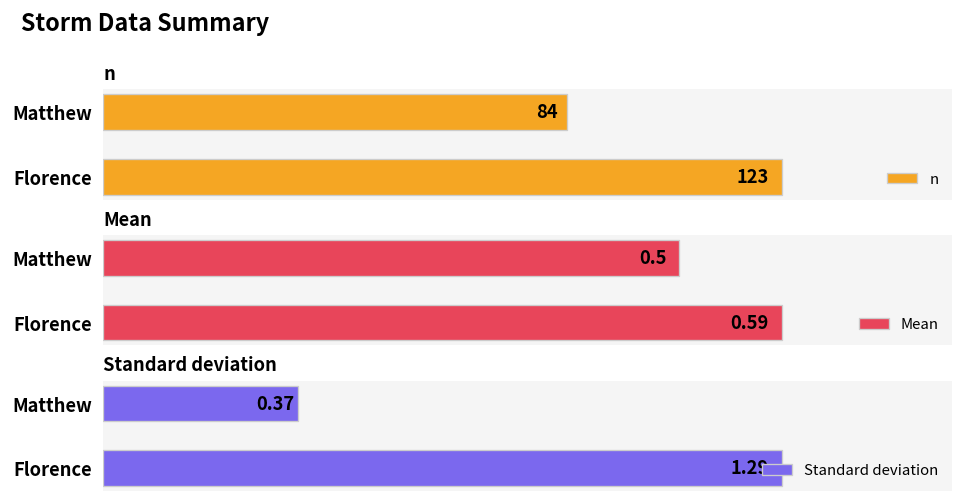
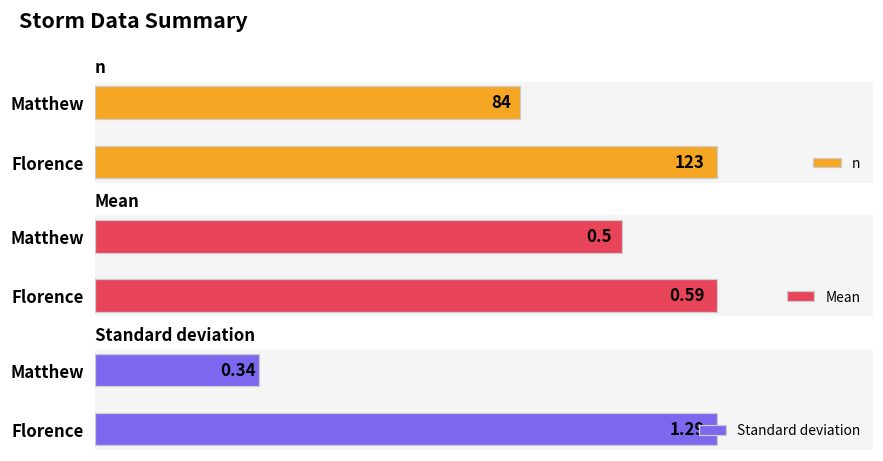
  {
    "n": {
      "Matthew": 84,
      "Florence": 123
    },
    "Mean": {
      "Matthew": 0.5,
      "Florence": 0.59
    },
    "Standard deviation": {
-     "Matthew": 0.37,
+     "Matthew": 0.34,
      "Florence": 1.29
    }
  }
